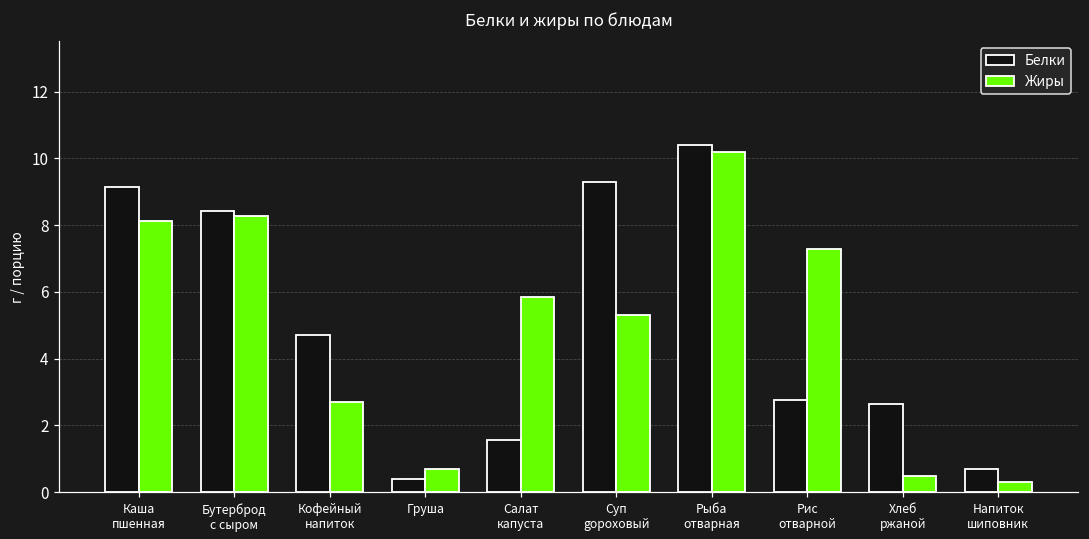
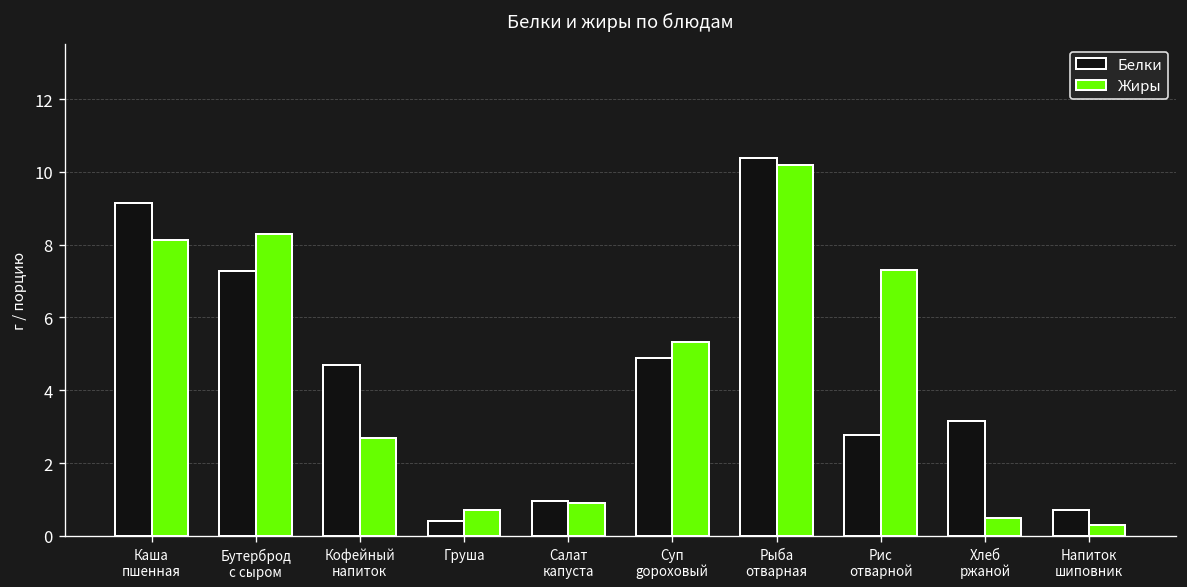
  {
    "Белки": {
      "Каша пшенная": 9.2,
-     "Бутерброд с сыром": 8.4,
+     "Бутерброд с сыром": 7.3,
      "Кофейный напиток": 4.7,
      "Груша": 0.4,
-     "Салат капуста": 1.6,
-     "Суп gороховый": 9.3,
+     "Салат капуста": 1.0,
+     "Суп gороховый": 4.9,
      "Рыба отварная": 10.4,
      "Рис отварной": 2.8,
-     "Хлеб ржаной": 2.6,
+     "Хлеб ржаной": 3.2,
      "Напиток шиповник": 0.7
    },
    "Жиры": {
      "Каша пшенная": 8.1,
      "Бутерброд с сыром": 8.3,
      "Кофейный напиток": 2.7,
      "Груша": 0.7,
-     "Салат капуста": 5.9,
+     "Салат капуста": 0.9,
      "Суп gороховый": 5.3,
      "Рыба отварная": 10.2,
      "Рис отварной": 7.3,
      "Хлеб ржаной": 0.5,
      "Напиток шиповник": 0.3
    }
  }
